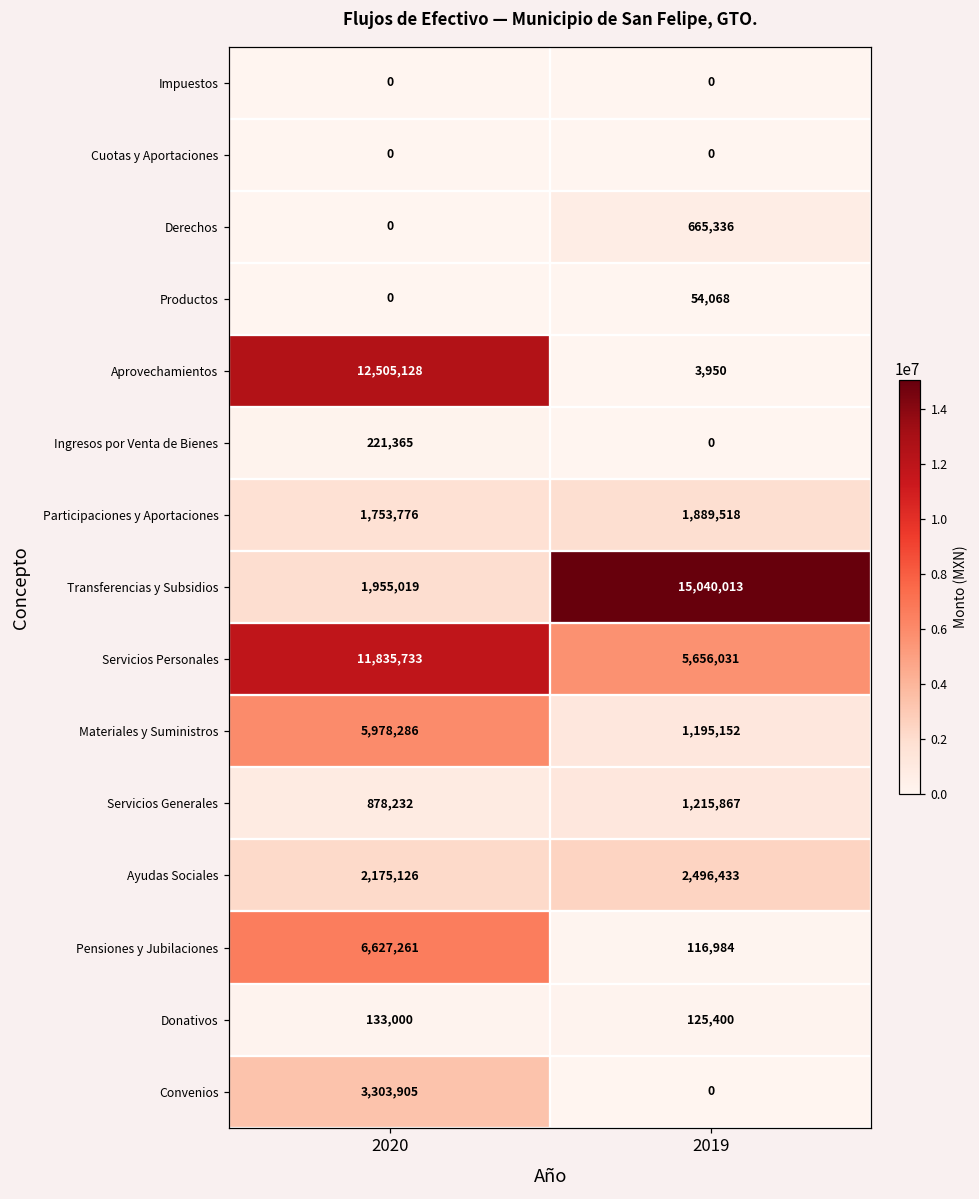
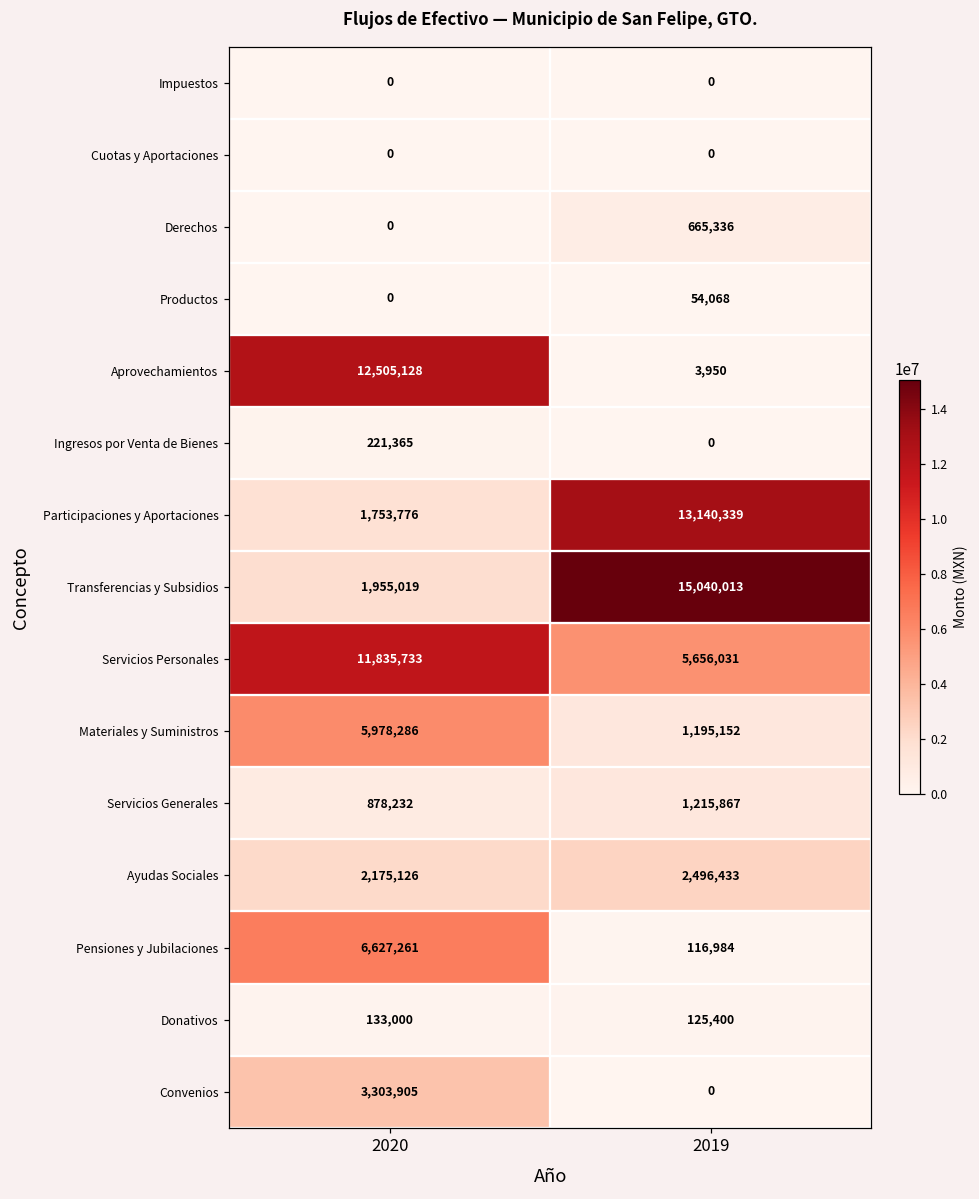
  {
    "Impuestos": {
      "2020": "0",
      "2019": "0"
    },
    "Cuotas y Aportaciones": {
      "2020": "0",
      "2019": "0"
    },
    "Derechos": {
      "2020": "0",
      "2019": "665,336"
    },
    "Productos": {
      "2020": "0",
      "2019": "54,068"
    },
    "Aprovechamientos": {
      "2020": "12,505,128",
      "2019": "3,950"
    },
    "Ingresos por Venta de Bienes": {
      "2020": "221,365",
      "2019": "0"
    },
    "Participaciones y Aportaciones": {
      "2020": "1,753,776",
-     "2019": "1,889,518"
+     "2019": "13,140,339"
    },
    "Transferencias y Subsidios": {
      "2020": "1,955,019",
      "2019": "15,040,013"
    },
    "Servicios Personales": {
      "2020": "11,835,733",
      "2019": "5,656,031"
    },
    "Materiales y Suministros": {
      "2020": "5,978,286",
      "2019": "1,195,152"
    },
    "Servicios Generales": {
      "2020": "878,232",
      "2019": "1,215,867"
    },
    "Ayudas Sociales": {
      "2020": "2,175,126",
      "2019": "2,496,433"
    },
    "Pensiones y Jubilaciones": {
      "2020": "6,627,261",
      "2019": "116,984"
    },
    "Donativos": {
      "2020": "133,000",
      "2019": "125,400"
    },
    "Convenios": {
      "2020": "3,303,905",
      "2019": "0"
    }
  }
